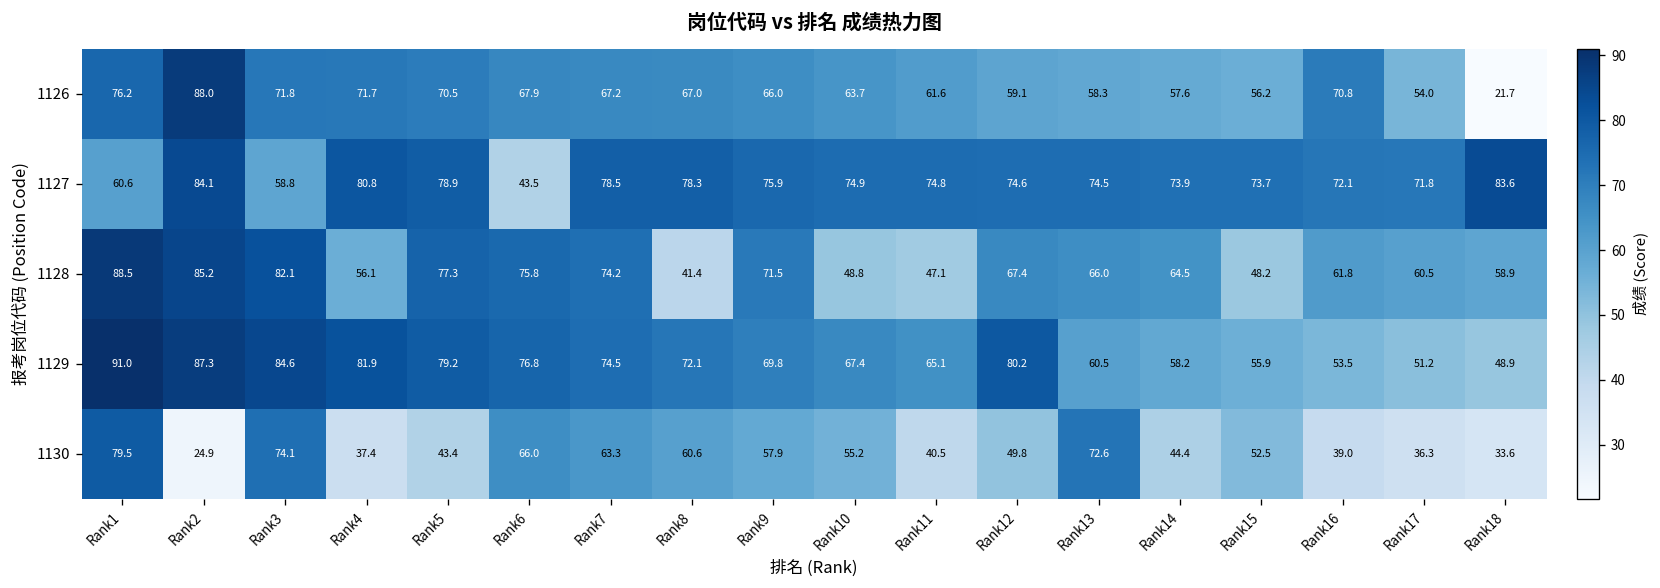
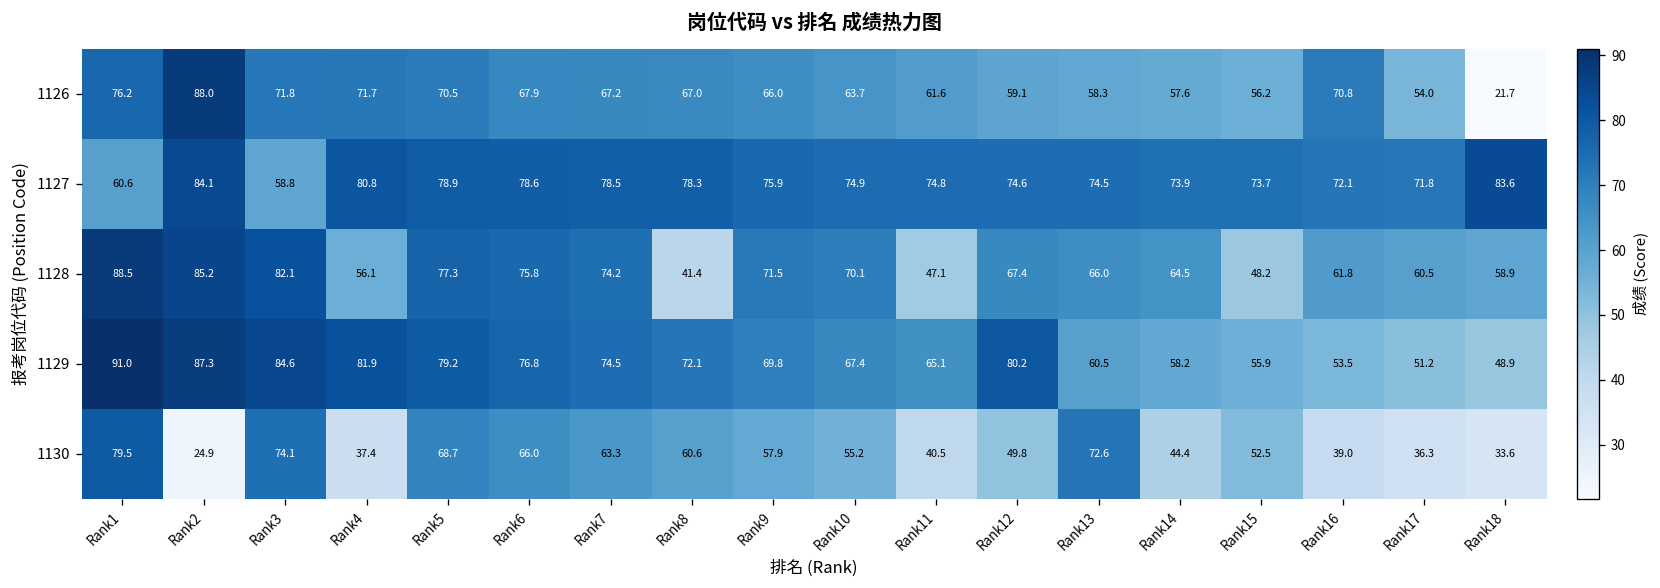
  {
    "1126": {
      "Rank1": 76.2,
      "Rank2": 88.0,
      "Rank3": 71.8,
      "Rank4": 71.7,
      "Rank5": 70.5,
      "Rank6": 67.9,
      "Rank7": 67.2,
      "Rank8": 67.0,
      "Rank9": 66.0,
      "Rank10": 63.7,
      "Rank11": 61.6,
      "Rank12": 59.1,
      "Rank13": 58.3,
      "Rank14": 57.6,
      "Rank15": 56.2,
      "Rank16": 70.8,
      "Rank17": 54.0,
      "Rank18": 21.7
    },
    "1127": {
      "Rank1": 60.6,
      "Rank2": 84.1,
      "Rank3": 58.8,
      "Rank4": 80.8,
      "Rank5": 78.9,
-     "Rank6": 43.5,
+     "Rank6": 78.6,
      "Rank7": 78.5,
      "Rank8": 78.3,
      "Rank9": 75.9,
      "Rank10": 74.9,
      "Rank11": 74.8,
      "Rank12": 74.6,
      "Rank13": 74.5,
      "Rank14": 73.9,
      "Rank15": 73.7,
      "Rank16": 72.1,
      "Rank17": 71.8,
      "Rank18": 83.6
    },
    "1128": {
      "Rank1": 88.5,
      "Rank2": 85.2,
      "Rank3": 82.1,
      "Rank4": 56.1,
      "Rank5": 77.3,
      "Rank6": 75.8,
      "Rank7": 74.2,
      "Rank8": 41.4,
      "Rank9": 71.5,
-     "Rank10": 48.8,
+     "Rank10": 70.1,
      "Rank11": 47.1,
      "Rank12": 67.4,
      "Rank13": 66.0,
      "Rank14": 64.5,
      "Rank15": 48.2,
      "Rank16": 61.8,
      "Rank17": 60.5,
      "Rank18": 58.9
    },
    "1129": {
      "Rank1": 91.0,
      "Rank2": 87.3,
      "Rank3": 84.6,
      "Rank4": 81.9,
      "Rank5": 79.2,
      "Rank6": 76.8,
      "Rank7": 74.5,
      "Rank8": 72.1,
      "Rank9": 69.8,
      "Rank10": 67.4,
      "Rank11": 65.1,
      "Rank12": 80.2,
      "Rank13": 60.5,
      "Rank14": 58.2,
      "Rank15": 55.9,
      "Rank16": 53.5,
      "Rank17": 51.2,
      "Rank18": 48.9
    },
    "1130": {
      "Rank1": 79.5,
      "Rank2": 24.9,
      "Rank3": 74.1,
      "Rank4": 37.4,
-     "Rank5": 43.4,
+     "Rank5": 68.7,
      "Rank6": 66.0,
      "Rank7": 63.3,
      "Rank8": 60.6,
      "Rank9": 57.9,
      "Rank10": 55.2,
      "Rank11": 40.5,
      "Rank12": 49.8,
      "Rank13": 72.6,
      "Rank14": 44.4,
      "Rank15": 52.5,
      "Rank16": 39.0,
      "Rank17": 36.3,
      "Rank18": 33.6
    }
  }
